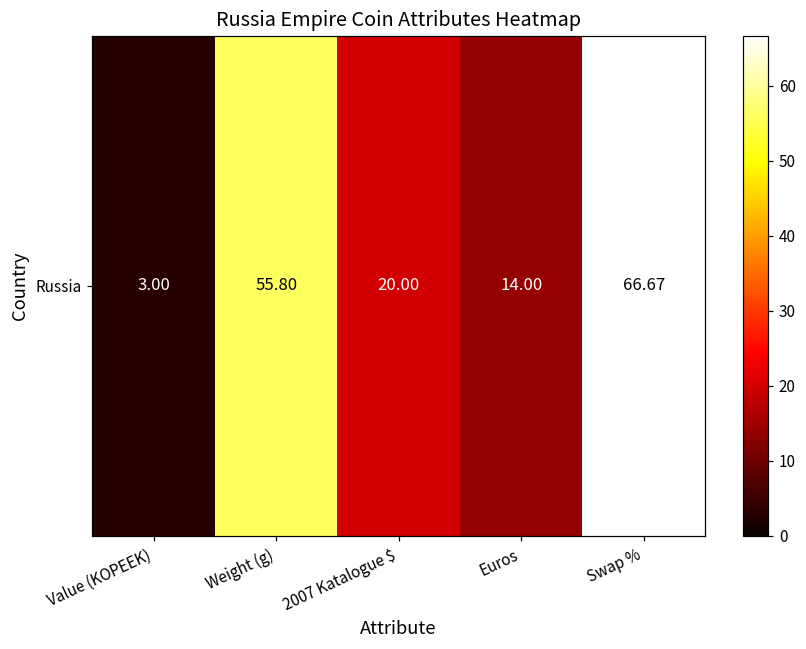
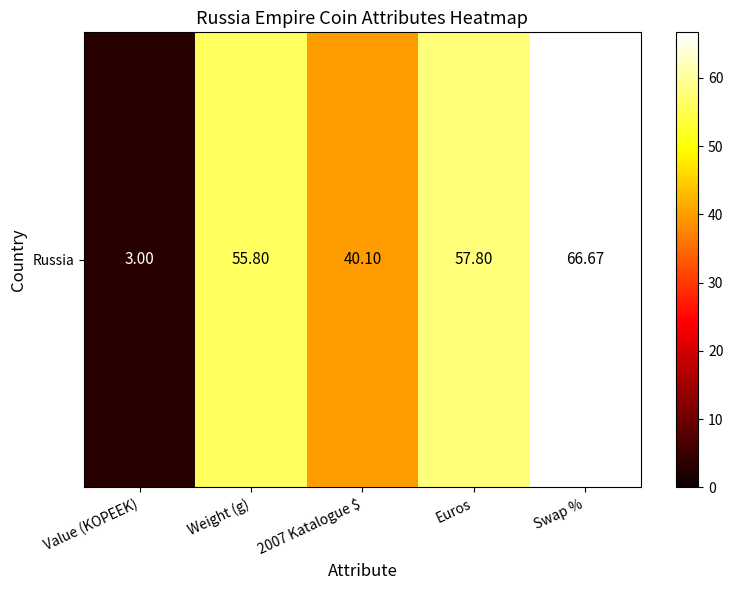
  {
    "Russia": {
      "Value (KOPEEK)": 3.00,
      "Weight (g)": 55.80,
-     "2007 Katalogue $": 20.00,
-     "Euros": 14.00,
+     "2007 Katalogue $": 40.10,
+     "Euros": 57.80,
      "Swap %": 66.67
    }
  }
